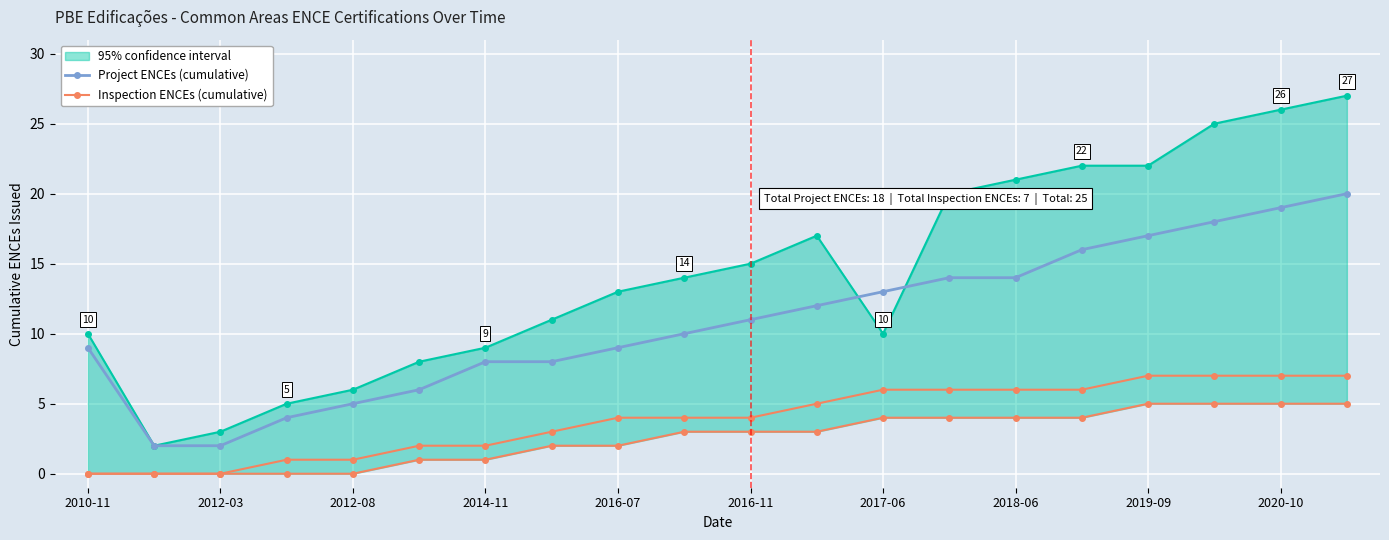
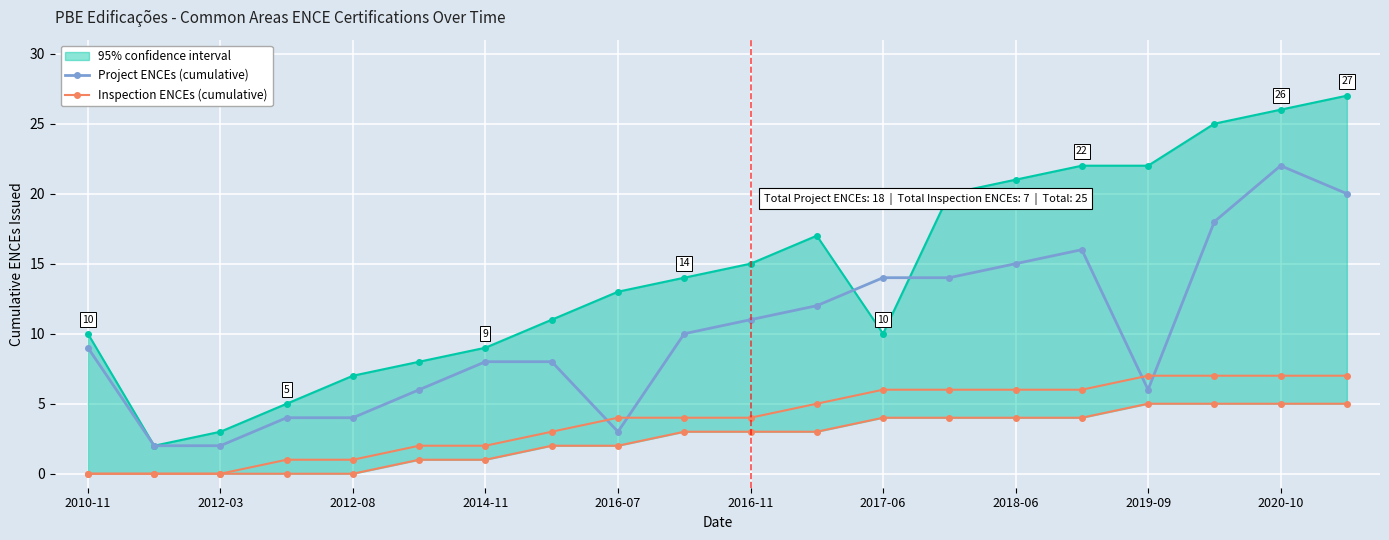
  {
    "95% confidence interval": {
      "2012-03": 3,
-     "2012-08": 6,
+     "2012-08": 7,
      "2016-07": 13,
      "2016-11": 15,
      "2018-06": 21,
      "2019-09": 22
    },
    "Project ENCEs (cumulative)": {
      "2010-11": 9,
      "2012-03": 2,
-     "2012-08": 5,
+     "2012-08": 4,
      "2014-11": 8,
-     "2016-07": 9,
+     "2016-07": 3,
      "2016-11": 11,
-     "2017-06": 13,
-     "2018-06": 14,
-     "2019-09": 17,
-     "2020-10": 19
+     "2017-06": 14,
+     "2018-06": 15,
+     "2019-09": 6,
+     "2020-10": 22
    }
  }
